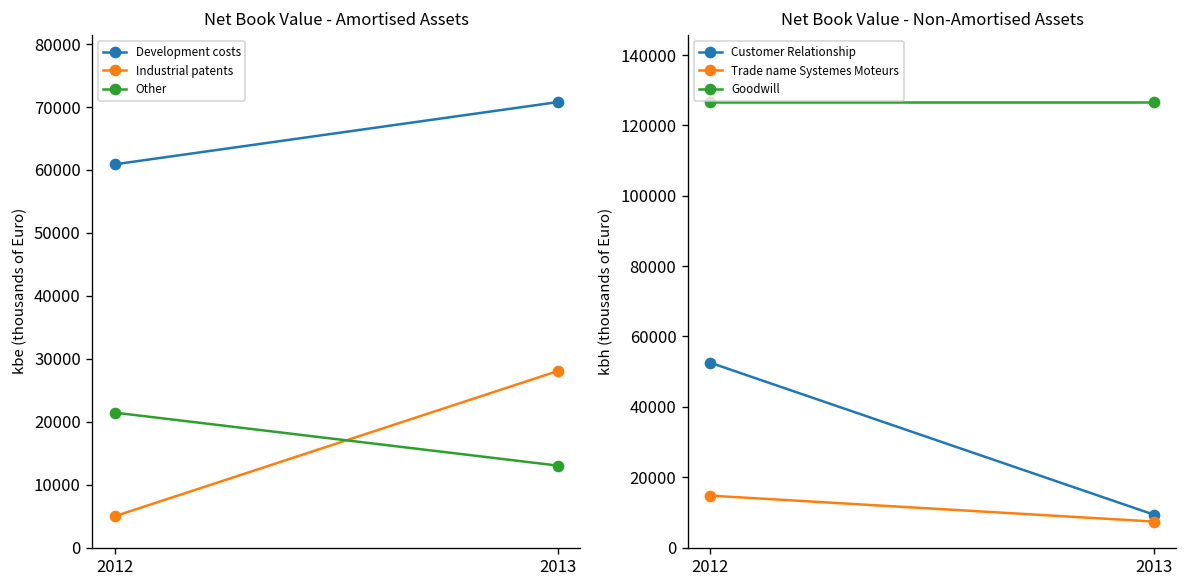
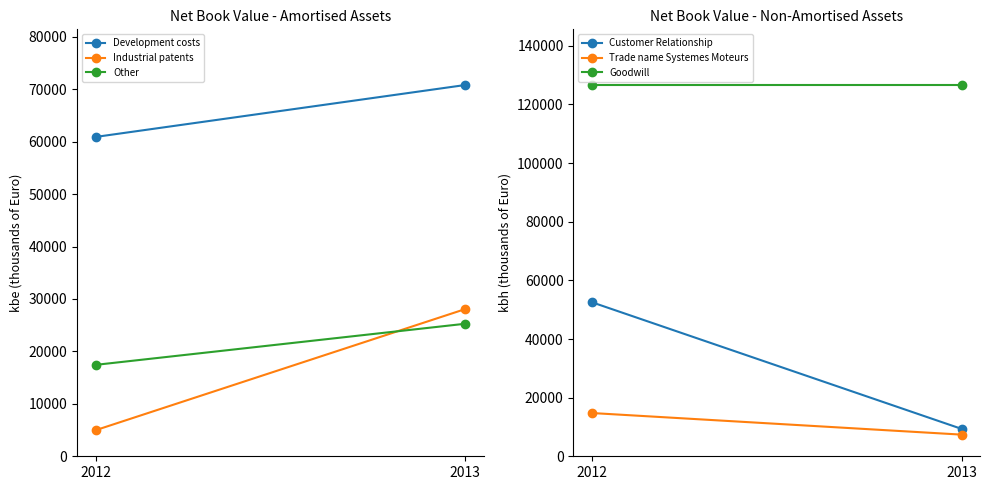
  {
    "Net Book Value - Amortised Assets": {
      "Development costs": {
        "2012": 61000,
        "2013": 71000
      },
      "Industrial patents": {
        "2012": 5000,
        "2013": 28000
      },
      "Other": {
-       "2012": 21000,
-       "2013": 13000
+       "2012": 17000,
+       "2013": 25000
      }
    },
    "Net Book Value - Non-Amortised Assets": {
      "Customer Relationship": {
        "2012": 53000,
        "2013": 9000
      },
      "Trade name Systemes Moteurs": {
        "2012": 15000,
        "2013": 7000
      },
      "Goodwill": {
        "2012": 127000,
        "2013": 127000
      }
    }
  }
